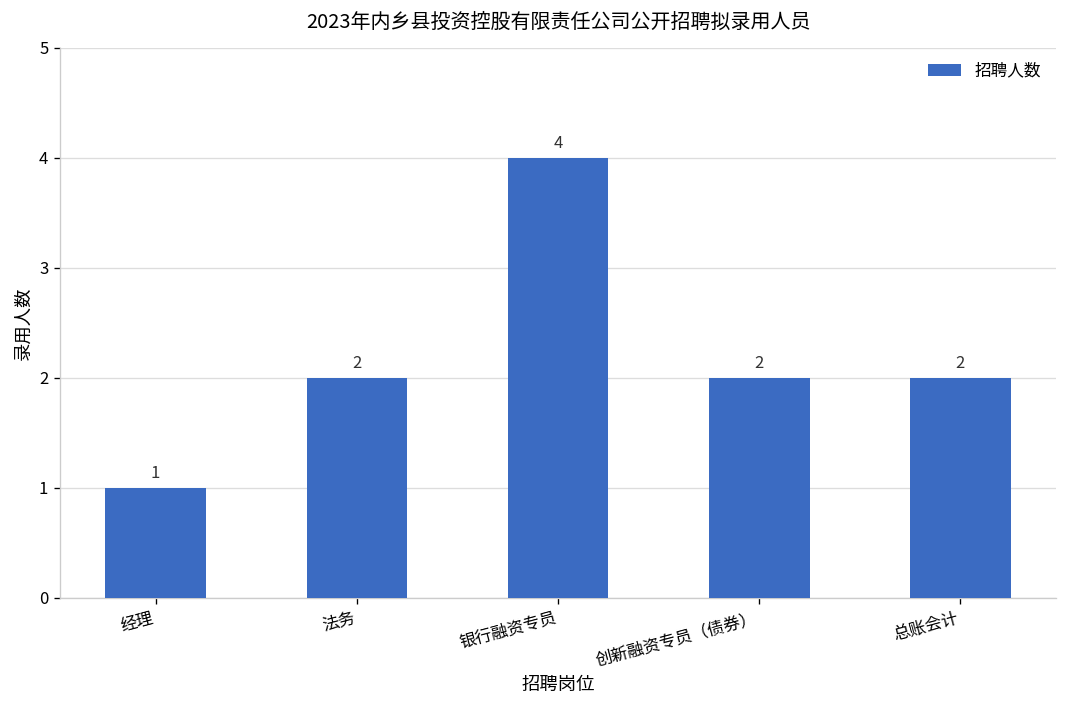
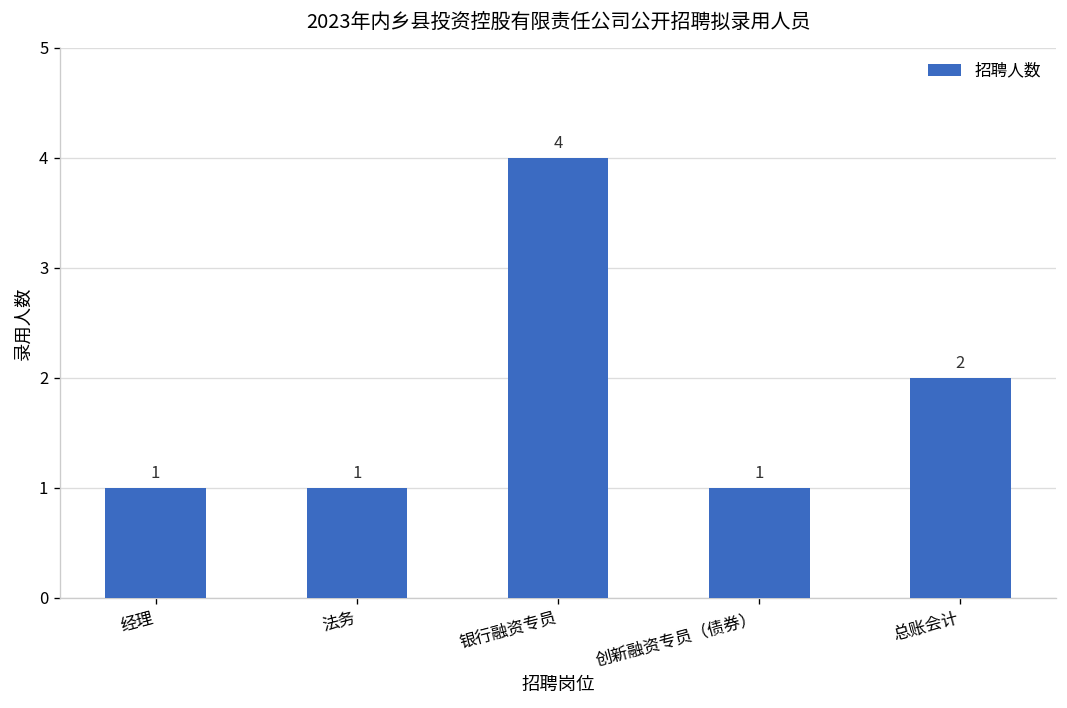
  {
    "经理": 1,
-   "法务": 2,
+   "法务": 1,
    "银行融资专员": 4,
-   "创新融资专员（债券）": 2,
+   "创新融资专员（债券）": 1,
    "总账会计": 2
  }
